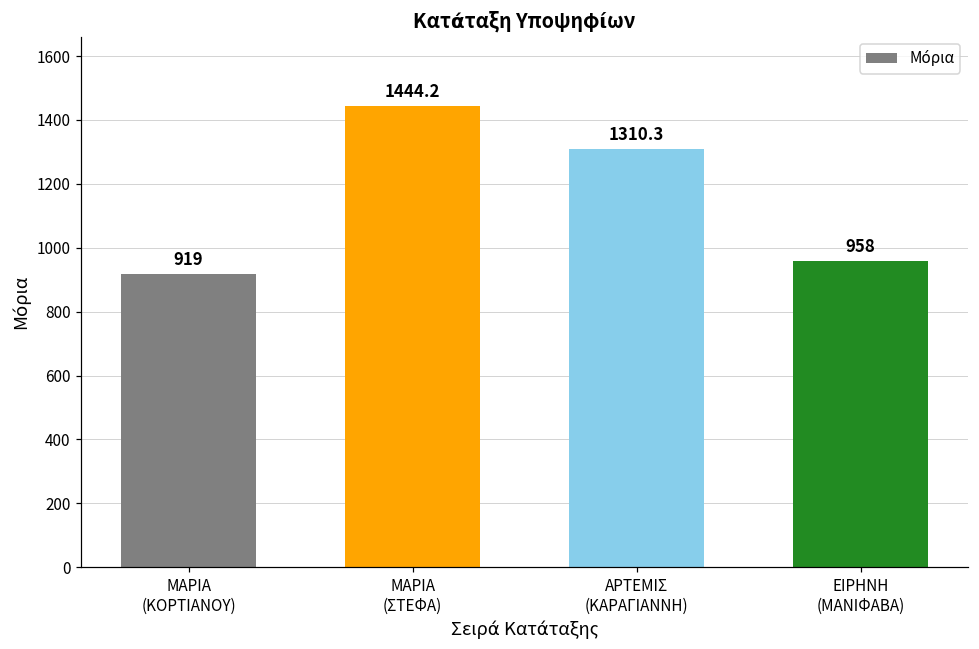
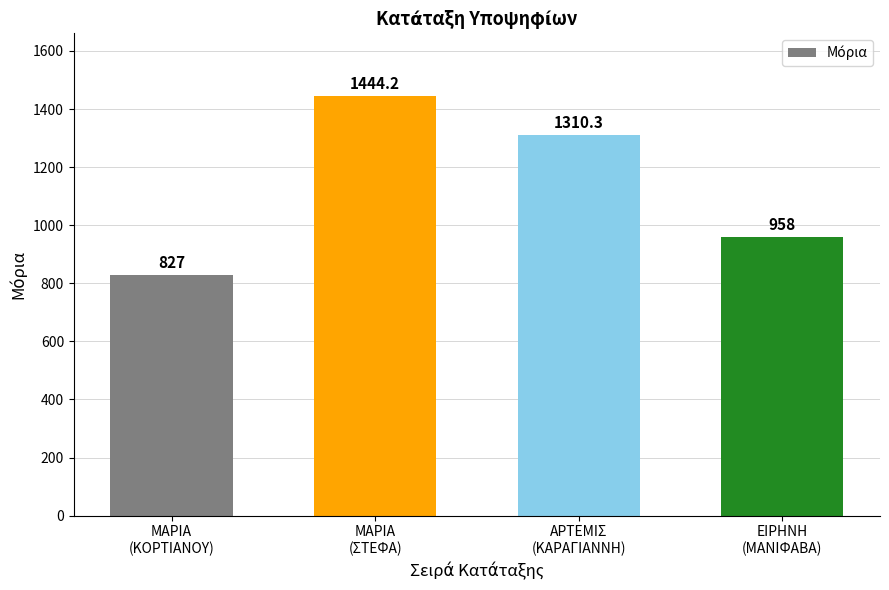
  {
-   "ΜΑΡΙΑ (ΚΟΡΤΙΑΝΟΥ)": 919,
+   "ΜΑΡΙΑ (ΚΟΡΤΙΑΝΟΥ)": 827,
    "ΜΑΡΙΑ (ΣΤΕΦΑ)": 1444.2,
    "ΑΡΤΕΜΙΣ (ΚΑΡΑΓΙΑΝΝΗ)": 1310.3,
    "ΕΙΡΗΝΗ (ΜΑΝΙΦΑΒΑ)": 958
  }
